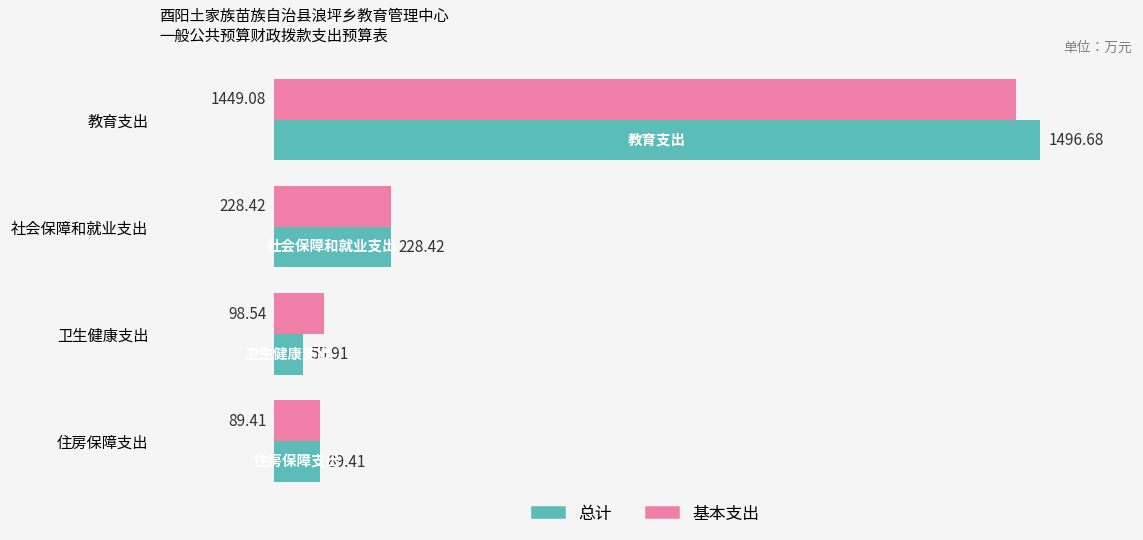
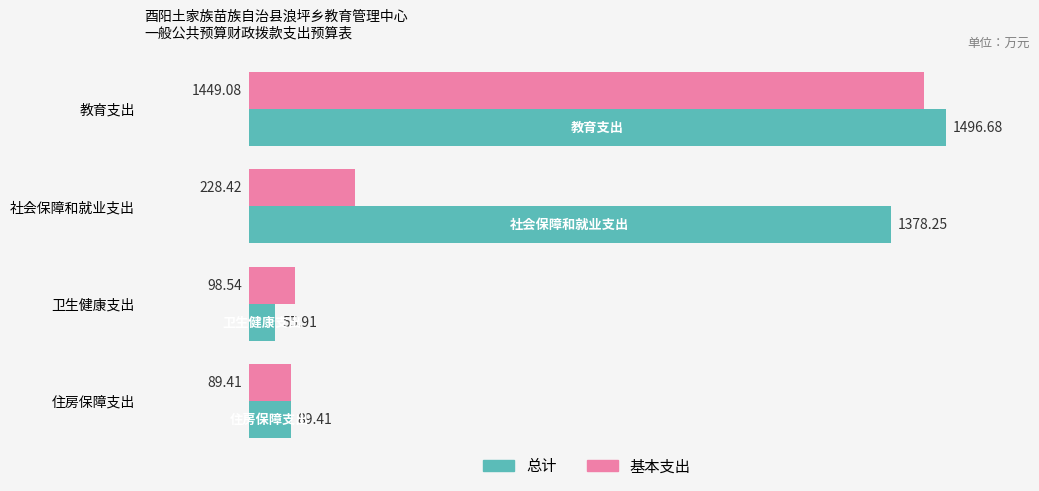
  {
    "总计": {
      "教育支出": 1496.68,
-     "社会保障和就业支出": 228.42,
+     "社会保障和就业支出": 1378.25,
      "卫生健康支出": 55.91,
      "住房保障支出": 89.41
    }
  }
